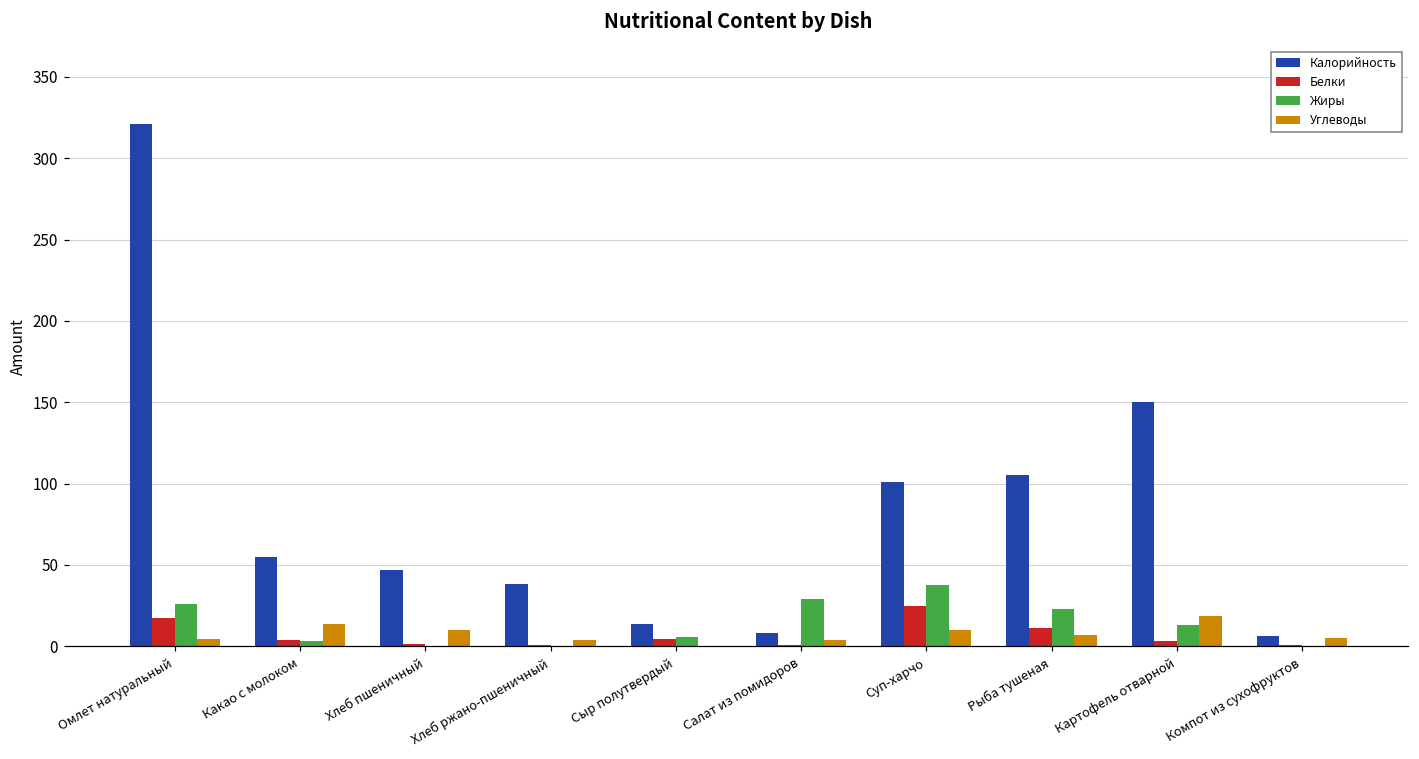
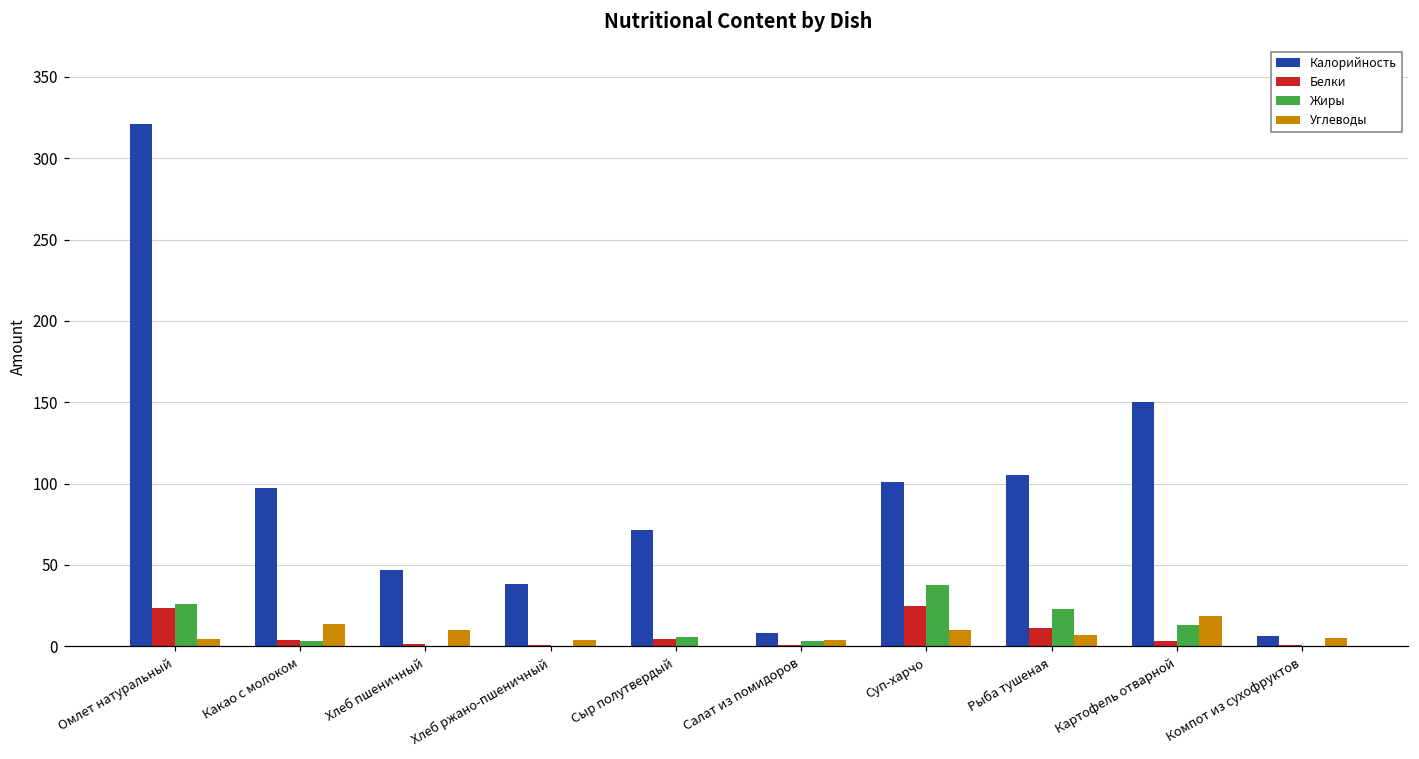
  {
    "Калорийность": {
      "Омлет натуральный": 321,
-     "Какао с молоком": 55,
+     "Какао с молоком": 97,
      "Хлеб пшеничный": 47,
      "Хлеб ржано-пшеничный": 38,
-     "Сыр полутвердый": 14,
+     "Сыр полутвердый": 72,
      "Салат из помидоров": 8,
      "Суп-харчо": 101,
      "Рыба тушеная": 105,
      "Картофель отварной": 150,
      "Компот из сухофруктов": 7
    },
    "Белки": {
-     "Омлет натуральный": 17,
+     "Омлет натуральный": 24,
      "Какао с молоком": 4,
      "Сыр полутвердый": 5,
      "Суп-харчо": 25,
      "Рыба тушеная": 11,
      "Картофель отварной": 3
    },
    "Жиры": {
      "Омлет натуральный": 26,
      "Какао с молоком": 3,
      "Сыр полутвердый": 6,
-     "Салат из помидоров": 29,
+     "Салат из помидоров": 3,
      "Суп-харчо": 38,
      "Рыба тушеная": 23,
      "Картофель отварной": 13
    },
    "Углеводы": {
      "Омлет натуральный": 4,
      "Какао с молоком": 14,
      "Хлеб пшеничный": 10,
      "Хлеб ржано-пшеничный": 4,
      "Сыр полутвердый": 0,
      "Салат из помидоров": 4,
      "Суп-харчо": 10,
      "Рыба тушеная": 7,
      "Картофель отварной": 19,
      "Компот из сухофруктов": 5
    }
  }
